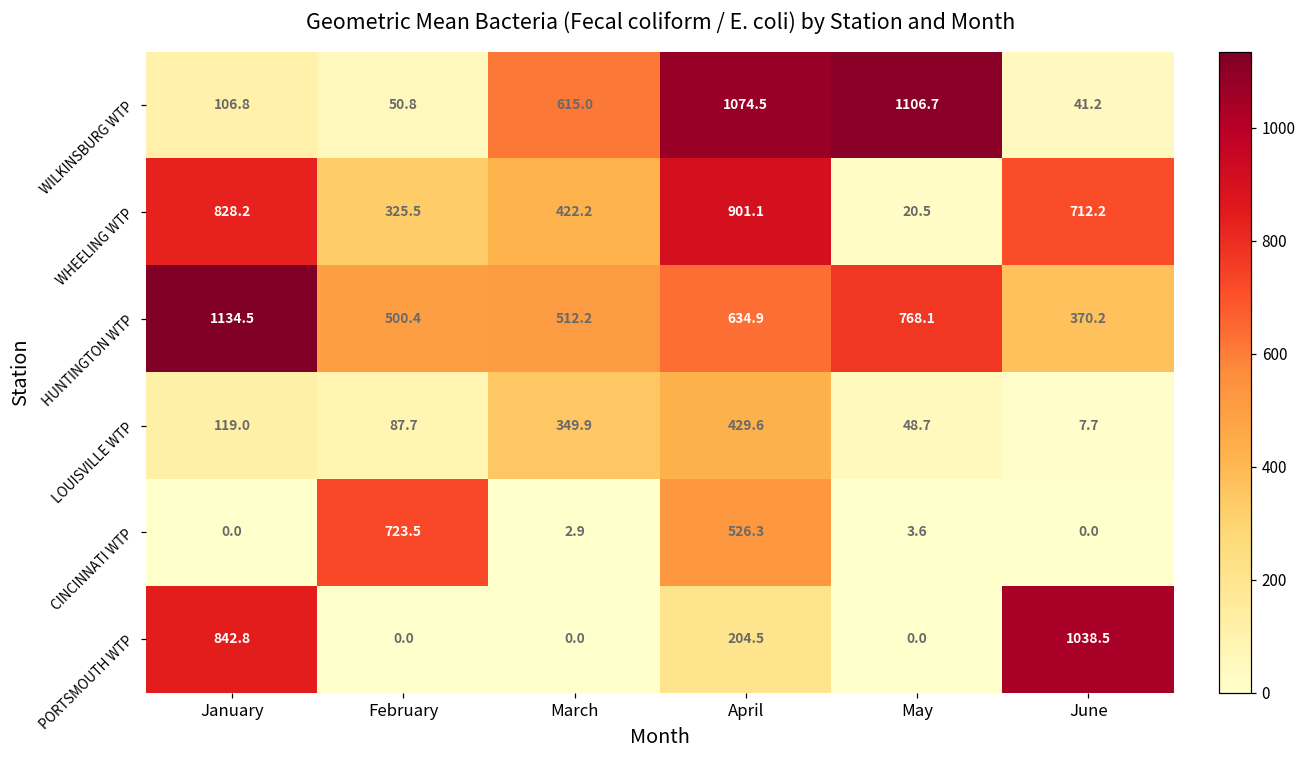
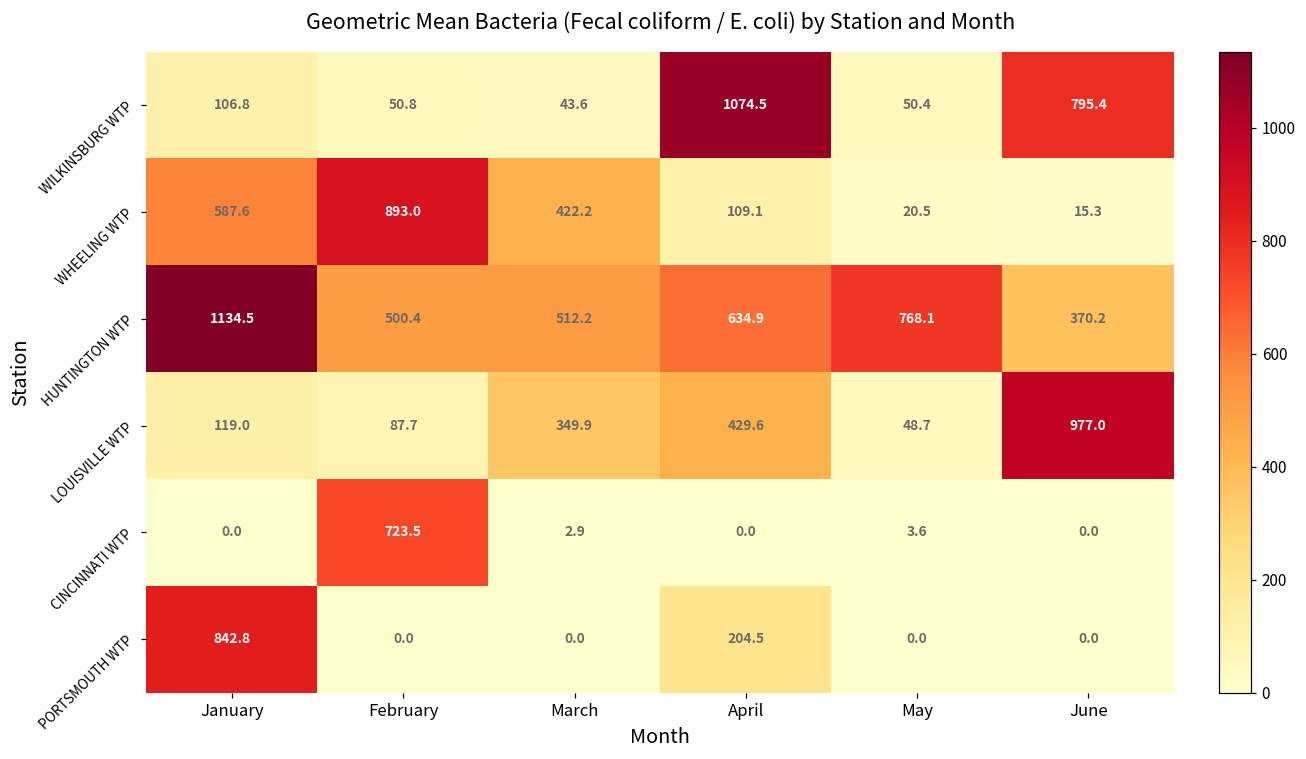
  {
    "WILKINSBURG WTP": {
      "January": 106.8,
      "February": 50.8,
-     "March": 615.0,
+     "March": 43.6,
      "April": 1074.5,
-     "May": 1106.7,
-     "June": 41.2
+     "May": 50.4,
+     "June": 795.4
    },
    "WHEELING WTP": {
-     "January": 828.2,
-     "February": 325.5,
+     "January": 587.6,
+     "February": 893.0,
      "March": 422.2,
-     "April": 901.1,
+     "April": 109.1,
      "May": 20.5,
-     "June": 712.2
+     "June": 15.3
    },
    "HUNTINGTON WTP": {
      "January": 1134.5,
      "February": 500.4,
      "March": 512.2,
      "April": 634.9,
      "May": 768.1,
      "June": 370.2
    },
    "LOUISVILLE WTP": {
      "January": 119.0,
      "February": 87.7,
      "March": 349.9,
      "April": 429.6,
      "May": 48.7,
-     "June": 7.7
+     "June": 977.0
    },
    "CINCINNATI WTP": {
      "January": 0.0,
      "February": 723.5,
      "March": 2.9,
-     "April": 526.3,
+     "April": 0.0,
      "May": 3.6,
      "June": 0.0
    },
    "PORTSMOUTH WTP": {
      "January": 842.8,
      "February": 0.0,
      "March": 0.0,
      "April": 204.5,
      "May": 0.0,
-     "June": 1038.5
+     "June": 0.0
    }
  }
